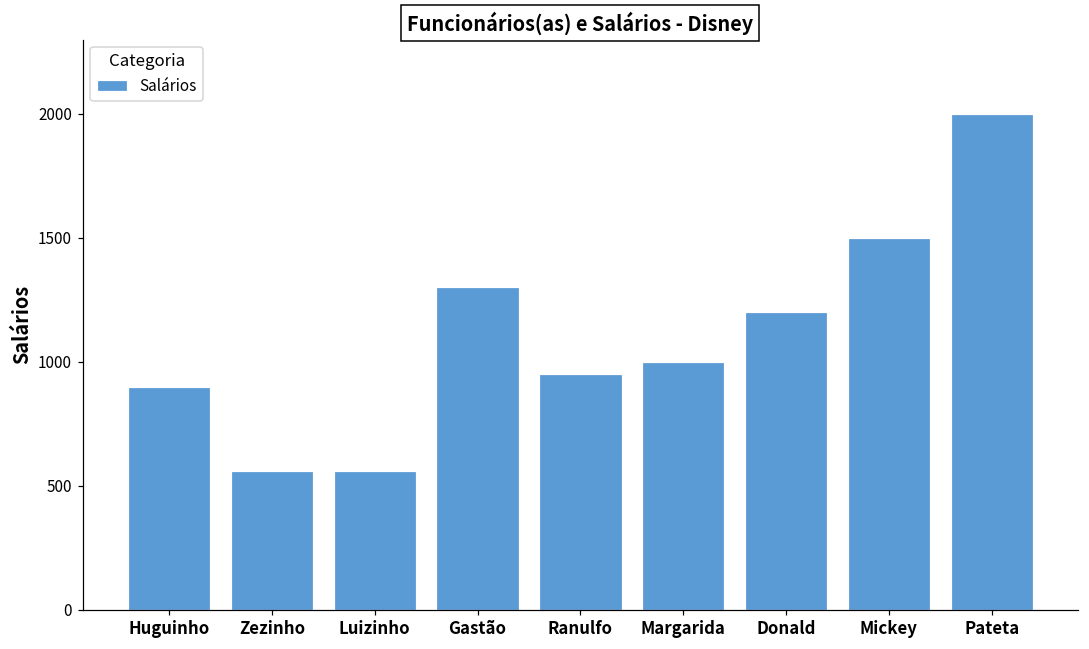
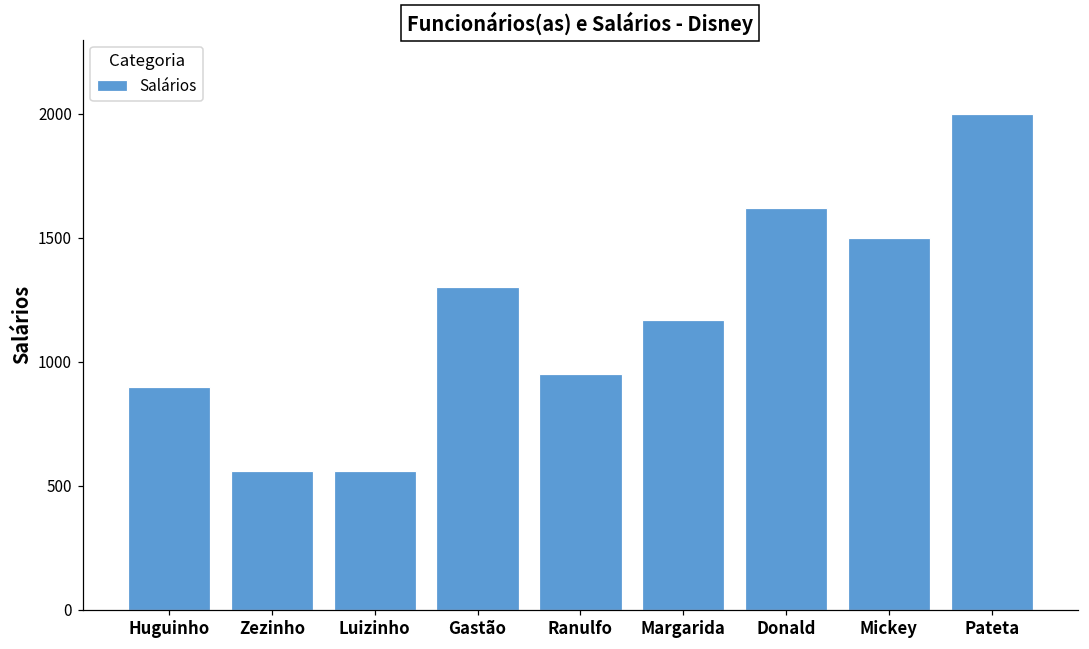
  {
    "Huguinho": 900,
    "Zezinho": 560,
    "Luizinho": 560,
    "Gastão": 1300,
    "Ranulfo": 950,
-   "Margarida": 1000,
-   "Donald": 1200,
+   "Margarida": 1170,
+   "Donald": 1620,
    "Mickey": 1500,
    "Pateta": 2000
  }
